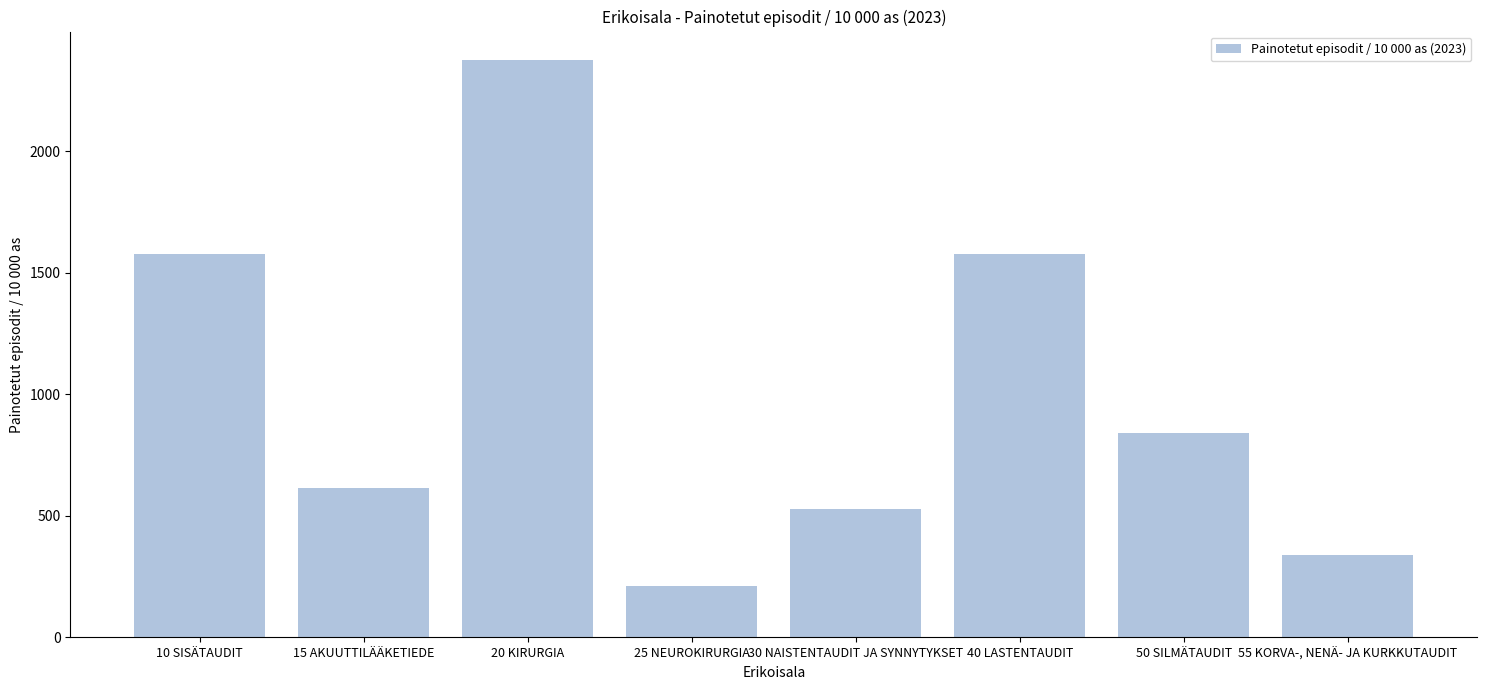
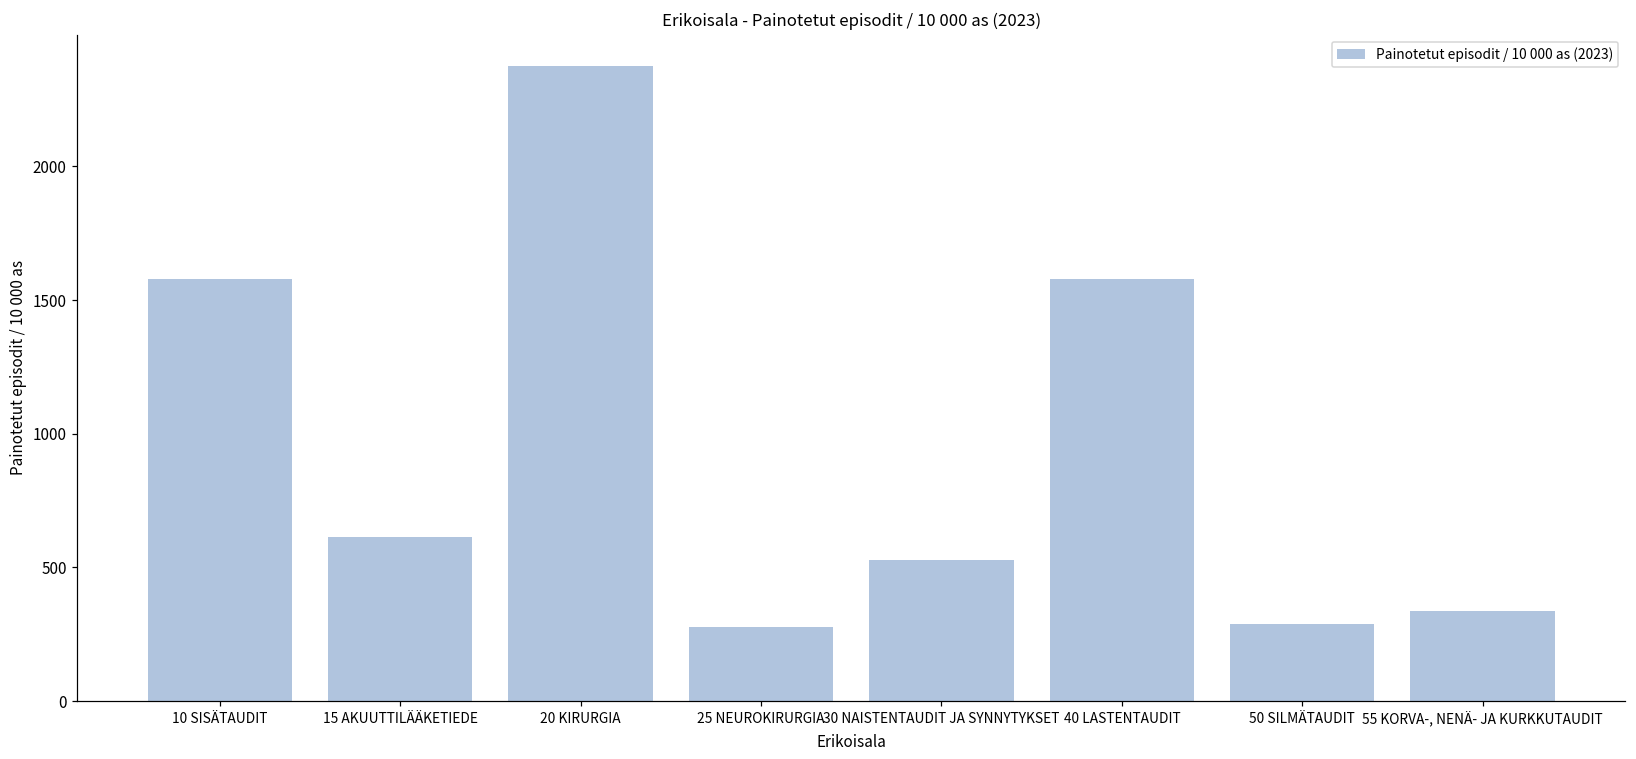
  {
    "10 SISÄTAUDIT": 1580,
    "15 AKUUTTILÄÄKETIEDE": 610,
    "20 KIRURGIA": 2370,
-   "25 NEUROKIRURGIA": 210,
+   "25 NEUROKIRURGIA": 280,
    "30 NAISTENTAUDIT JA SYNNYTYKSET": 530,
    "40 LASTENTAUDIT": 1580,
-   "50 SILMÄTAUDIT": 840,
+   "50 SILMÄTAUDIT": 290,
    "55 KORVA-, NENÄ- JA KURKKUTAUDIT": 340
  }
